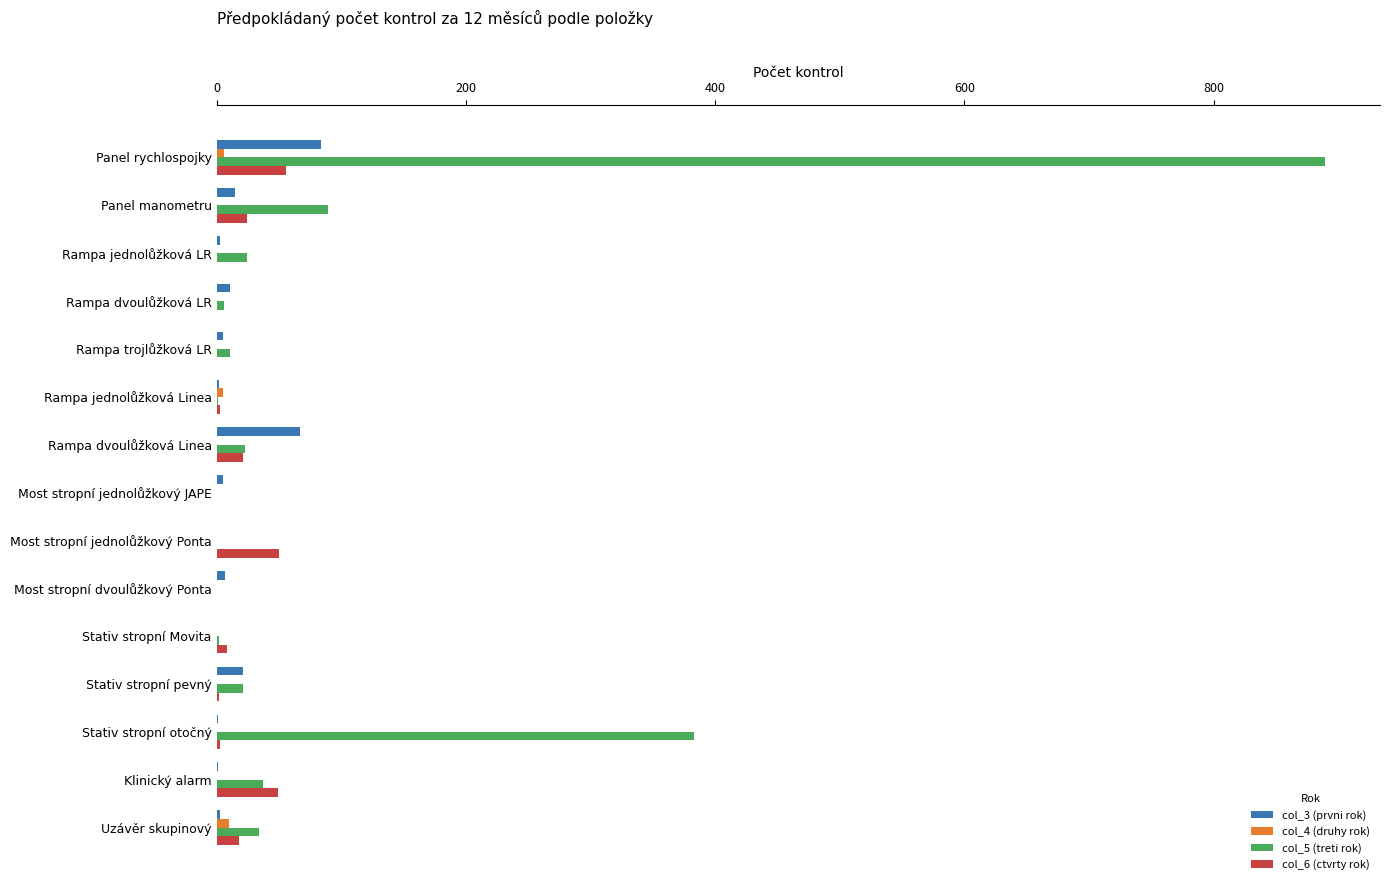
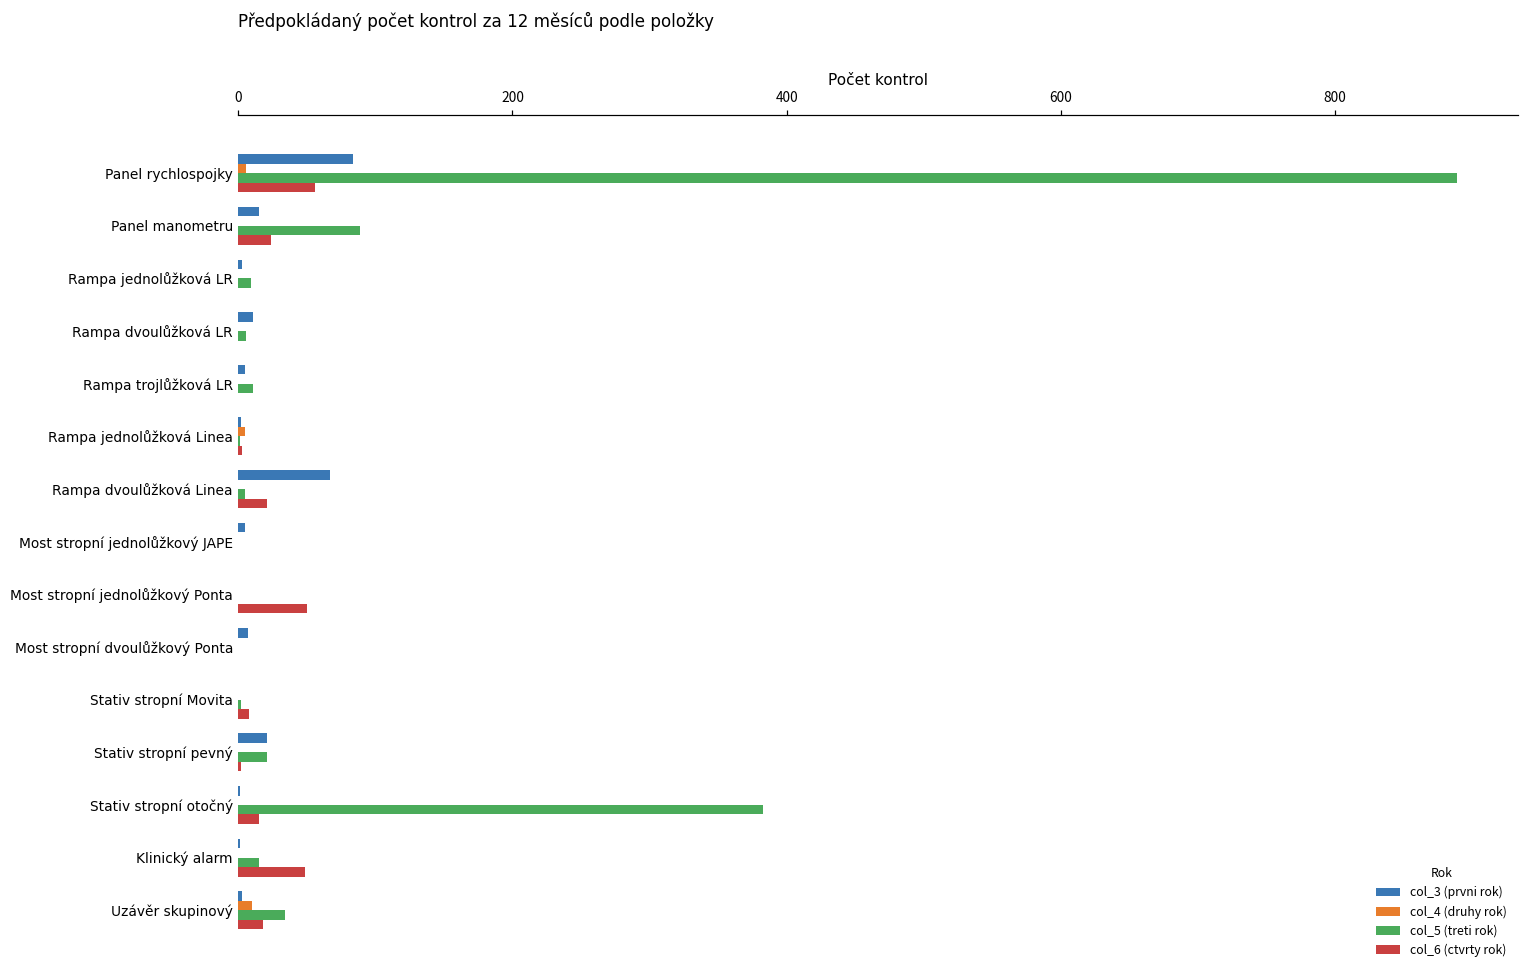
  {
    "col_3 (prvni rok)": {
      "Panel rychlospojky": 84,
      "Panel manometru": 15,
      "Rampa jednolůžková LR": 3,
      "Rampa dvoulůžková LR": 11,
      "Rampa trojlůžková LR": 5,
      "Rampa dvoulůžková Linea": 67,
      "Most stropní jednolůžkový JAPE": 5,
      "Most stropní jednolůžkový Ponta": 0,
      "Most stropní dvoulůžkový Ponta": 7,
      "Stativ stropní Movita": 0,
      "Stativ stropní pevný": 21,
      "Uzávěr skupinový": 3
    },
    "col_4 (druhy rok)": {
      "Panel rychlospojky": 6,
      "Panel manometru": 0,
      "Rampa jednolůžková LR": 0,
      "Rampa dvoulůžková LR": 0,
      "Rampa trojlůžková LR": 0,
      "Rampa jednolůžková Linea": 5,
      "Rampa dvoulůžková Linea": 0,
      "Most stropní jednolůžkový JAPE": 0,
      "Most stropní jednolůžkový Ponta": 0,
      "Most stropní dvoulůžkový Ponta": 0,
      "Stativ stropní Movita": 0,
      "Stativ stropní pevný": 0,
      "Stativ stropní otočný": 0,
      "Klinický alarm": 0,
      "Uzávěr skupinový": 10
    },
    "col_5 (treti rok)": {
      "Panel rychlospojky": 889,
      "Panel manometru": 89,
-     "Rampa jednolůžková LR": 24,
+     "Rampa jednolůžková LR": 9,
      "Rampa dvoulůžková LR": 6,
      "Rampa trojlůžková LR": 11,
-     "Rampa dvoulůžková Linea": 23,
+     "Rampa dvoulůžková Linea": 5,
      "Most stropní jednolůžkový JAPE": 0,
      "Most stropní jednolůžkový Ponta": 0,
      "Most stropní dvoulůžkový Ponta": 0,
      "Stativ stropní pevný": 21,
      "Stativ stropní otočný": 383,
-     "Klinický alarm": 37,
+     "Klinický alarm": 15,
      "Uzávěr skupinový": 34
    },
    "col_6 (ctvrty rok)": {
      "Panel rychlospojky": 56,
      "Panel manometru": 24,
      "Rampa jednolůžková LR": 0,
      "Rampa dvoulůžková LR": 0,
      "Rampa trojlůžková LR": 0,
      "Rampa jednolůžková Linea": 3,
      "Rampa dvoulůžková Linea": 21,
      "Most stropní jednolůžkový JAPE": 0,
      "Most stropní jednolůžkový Ponta": 50,
      "Most stropní dvoulůžkový Ponta": 0,
      "Stativ stropní Movita": 8,
-     "Stativ stropní otočný": 3,
+     "Stativ stropní otočný": 15,
      "Klinický alarm": 49,
      "Uzávěr skupinový": 18
    }
  }
